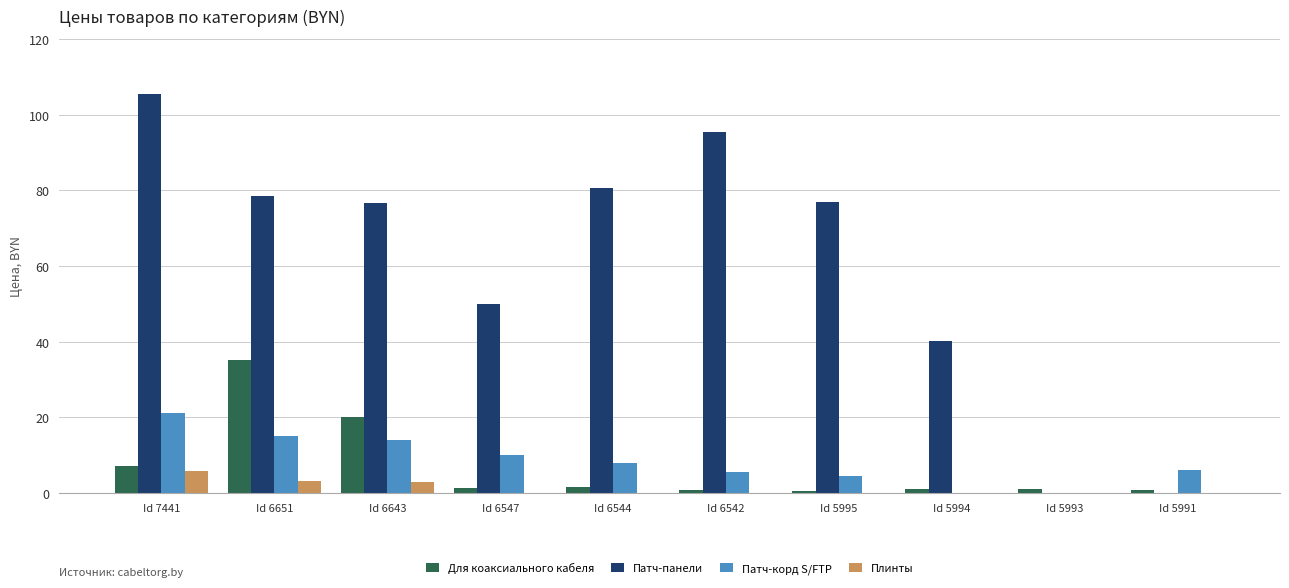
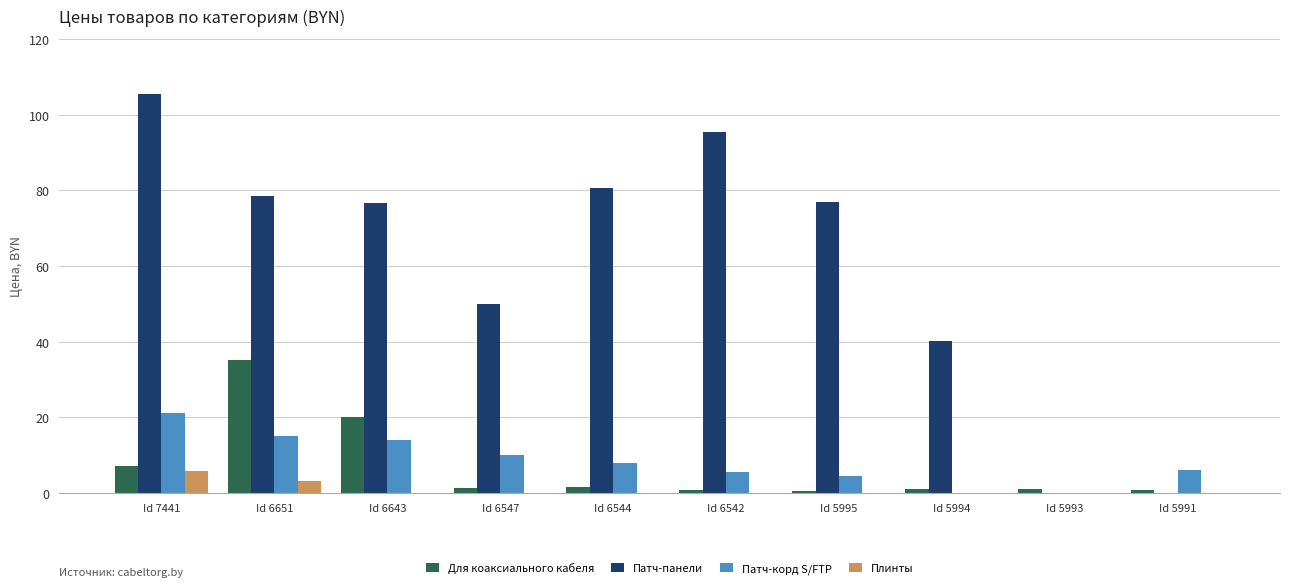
  {
    "Патч-корд S/FTP": {
      "Id 7441": 21,
      "Id 6651": 15,
      "Id 6643": 14,
      "Id 6547": 10,
      "Id 6544": 8,
      "Id 6542": 5,
      "Id 5995": 4,
      "Id 5994": 0,
      "Id 5993": 0,
      "Id 5991": 6
    },
    "Плинты": {
      "Id 7441": 6,
      "Id 6651": 3,
-     "Id 6643": 3,
+     "Id 6643": 0,
      "Id 6547": 0,
      "Id 6544": 0,
      "Id 6542": 0,
      "Id 5995": 0,
      "Id 5994": 0,
      "Id 5993": 0,
      "Id 5991": 0
    }
  }
